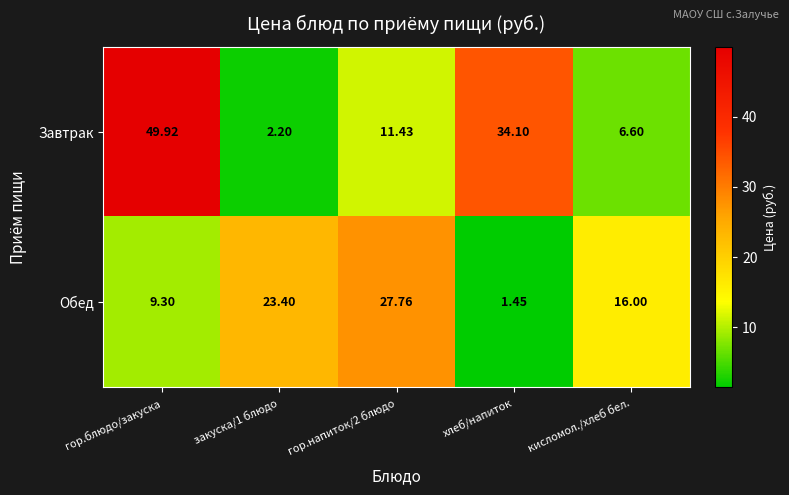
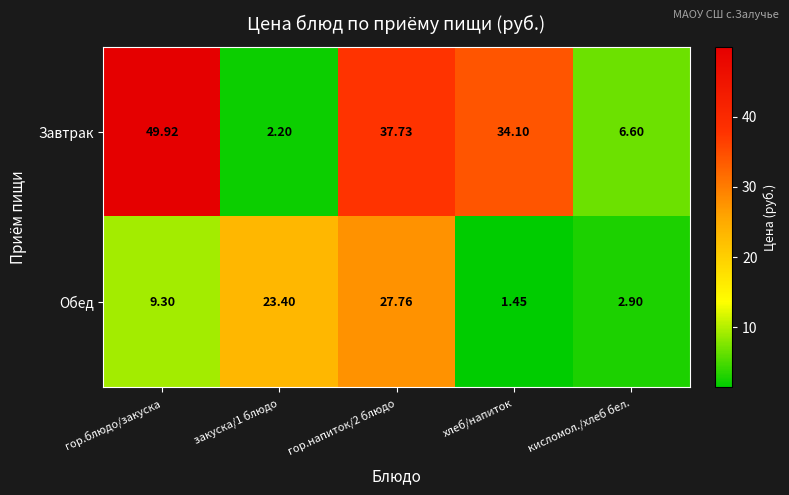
  {
    "Завтрак": {
      "гор.блюдо/закуска": 49.92,
      "закуска/1 блюдо": 2.20,
-     "гор.напиток/2 блюдо": 11.43,
+     "гор.напиток/2 блюдо": 37.73,
      "хлеб/напиток": 34.10,
      "кисломол./хлеб бел.": 6.60
    },
    "Обед": {
      "гор.блюдо/закуска": 9.30,
      "закуска/1 блюдо": 23.40,
      "гор.напиток/2 блюдо": 27.76,
      "хлеб/напиток": 1.45,
-     "кисломол./хлеб бел.": 16.00
+     "кисломол./хлеб бел.": 2.90
    }
  }
